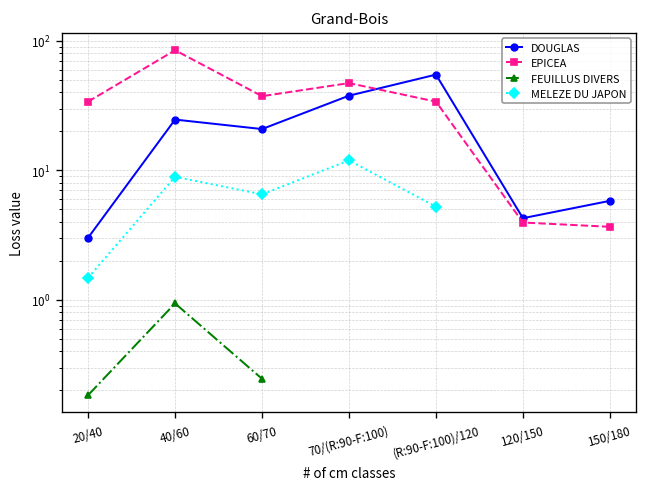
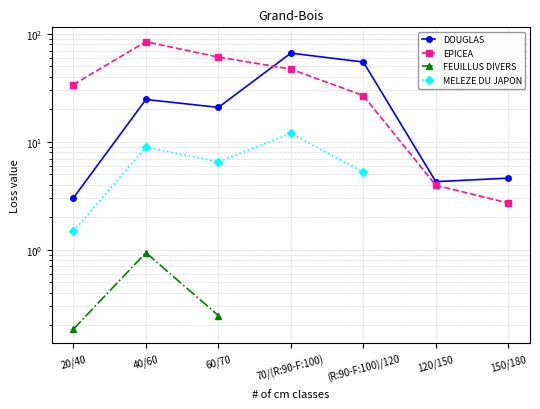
  {
    "DOUGLAS": {
      "20/40": 3.0,
      "40/60": 25,
      "60/70": 21,
-     "70/(R:90-F:100)": 38,
+     "70/(R:90-F:100)": 70,
      "(R:90-F:100)/120": 50,
      "120/150": 4.3,
-     "150/180": 6
+     "150/180": 4.6
    },
    "EPICEA": {
      "20/40": 34,
      "40/60": 80,
-     "60/70": 37,
+     "60/70": 60,
      "70/(R:90-F:100)": 50,
-     "(R:90-F:100)/120": 34,
+     "(R:90-F:100)/120": 27,
      "120/150": 4.0,
-     "150/180": 3.7
+     "150/180": 2.7
    },
    "FEUILLUS DIVERS": {
      "20/40": 0.18,
      "40/60": 0.9,
      "60/70": 0.25
    },
    "MELEZE DU JAPON": {
      "20/40": 1.5,
      "40/60": 9,
      "60/70": 7,
      "70/(R:90-F:100)": 12,
      "(R:90-F:100)/120": 5
    }
  }
